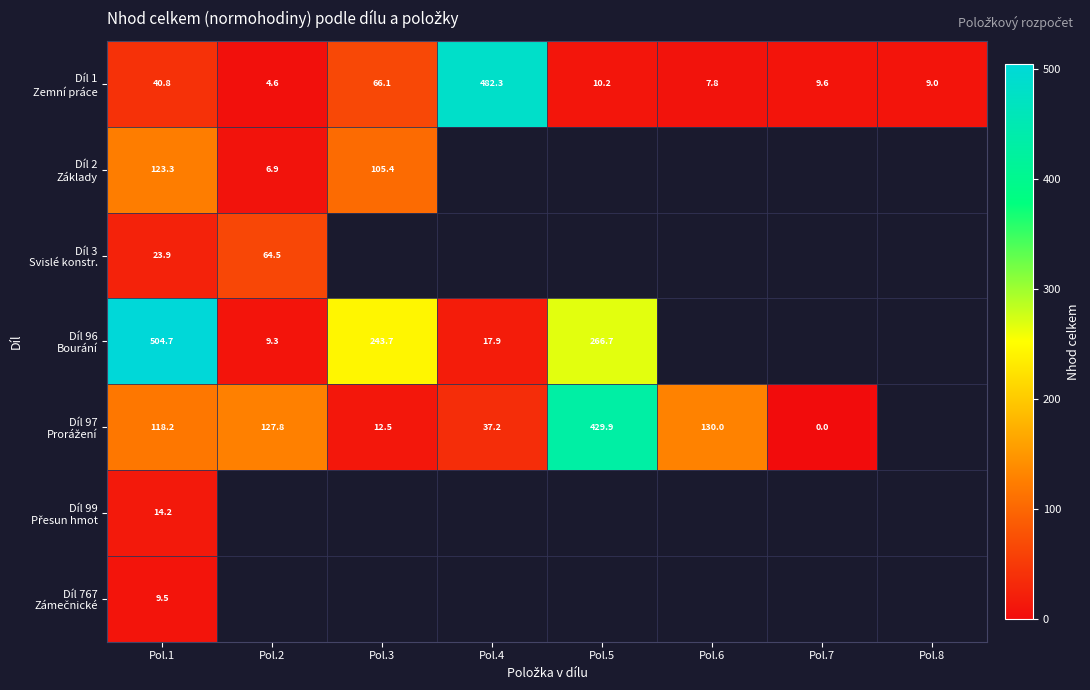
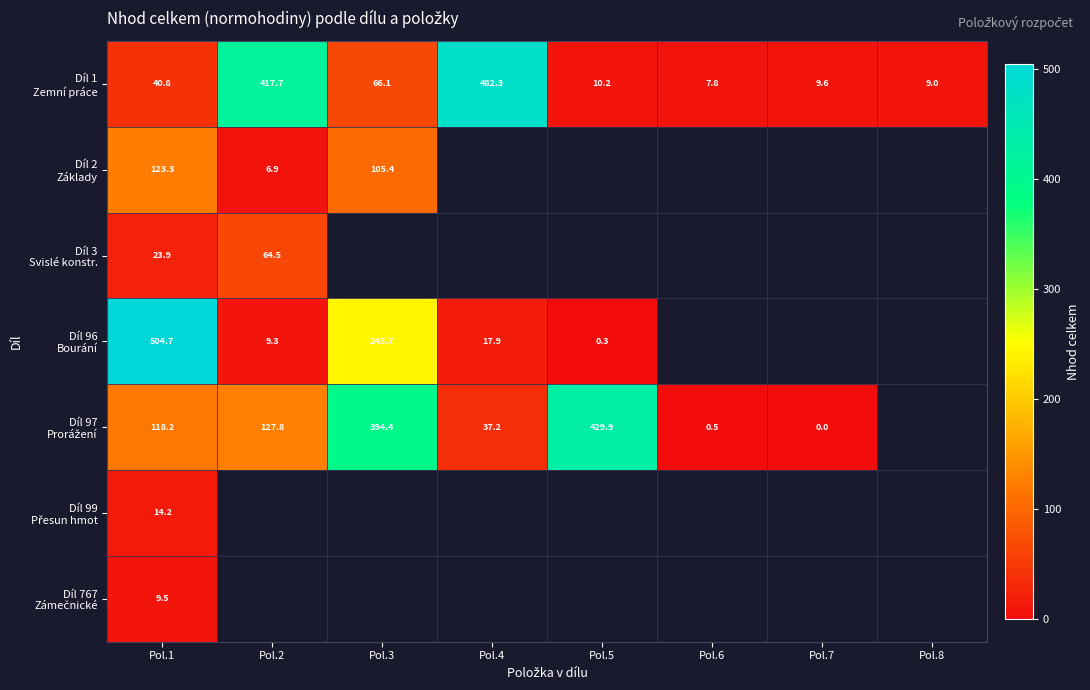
  {
    "Díl 1 Zemní práce": {
      "Pol.1": 40.8,
-     "Pol.2": 4.6,
+     "Pol.2": 417.7,
      "Pol.3": 66.1,
      "Pol.4": 482.3,
      "Pol.5": 10.2,
      "Pol.6": 7.8,
      "Pol.7": 9.6,
      "Pol.8": 9.0
    },
    "Díl 2 Základy": {
      "Pol.1": 123.3,
      "Pol.2": 6.9,
      "Pol.3": 105.4
    },
    "Díl 3 Svislé konstr.": {
      "Pol.1": 23.9,
      "Pol.2": 64.5
    },
    "Díl 96 Bourání": {
      "Pol.1": 504.7,
      "Pol.2": 9.3,
      "Pol.3": 243.7,
      "Pol.4": 17.9,
-     "Pol.5": 266.7
+     "Pol.5": 0.3
    },
    "Díl 97 Prorážení": {
      "Pol.1": 118.2,
      "Pol.2": 127.8,
-     "Pol.3": 12.5,
+     "Pol.3": 394.4,
      "Pol.4": 37.2,
      "Pol.5": 429.9,
-     "Pol.6": 130.0,
+     "Pol.6": 0.5,
      "Pol.7": 0.0
    },
    "Díl 99 Přesun hmot": {
      "Pol.1": 14.2
    },
    "Díl 767 Zámečnické": {
      "Pol.1": 9.5
    }
  }
